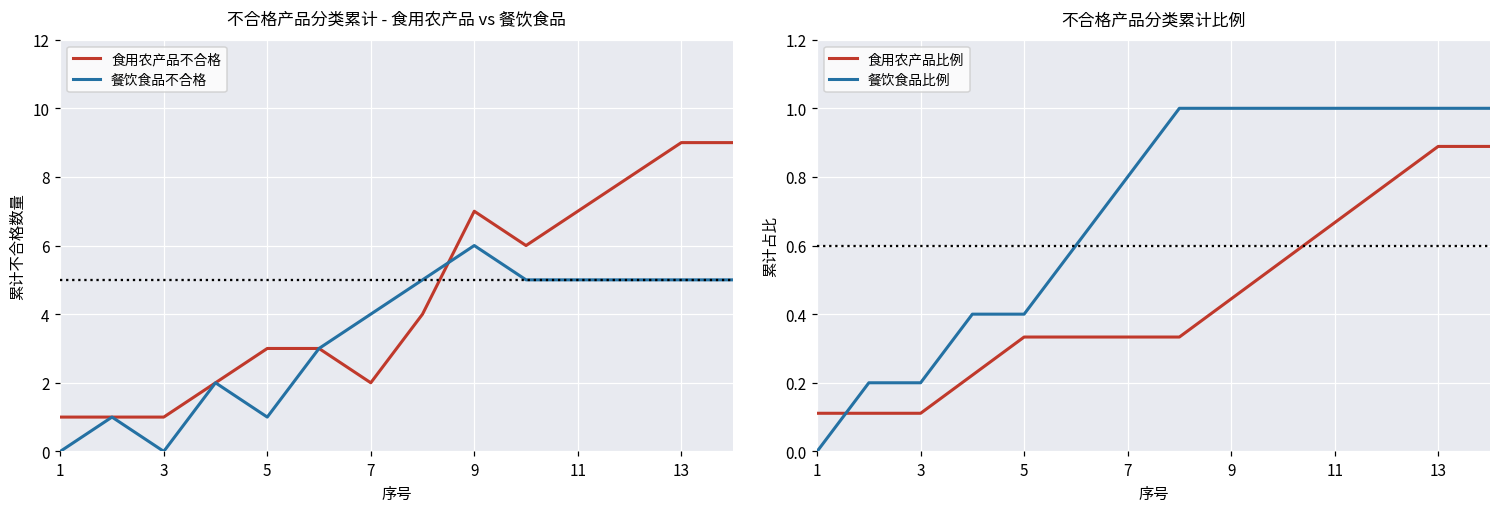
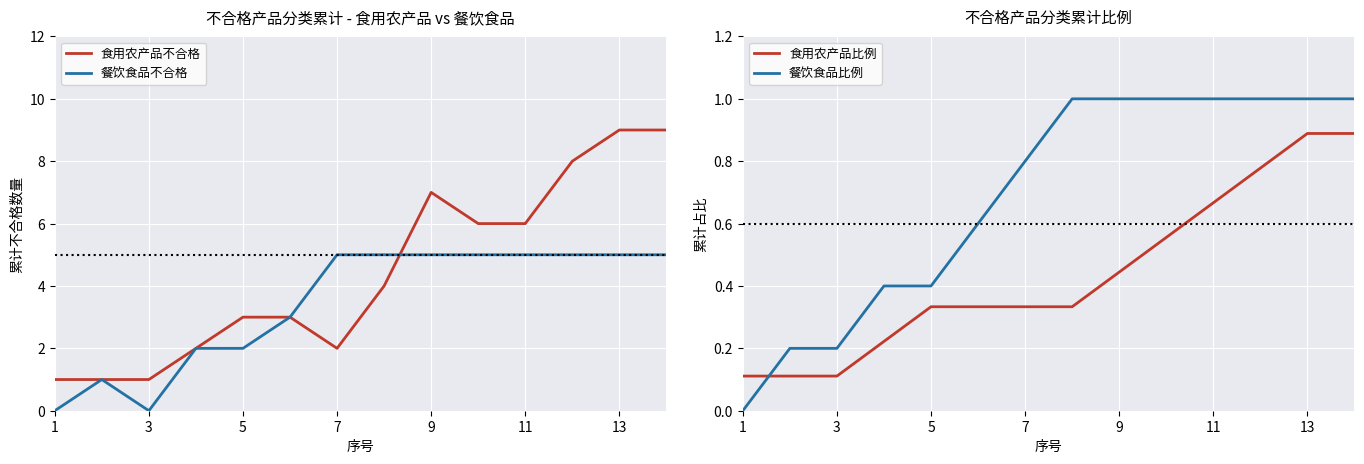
  {
    "不合格产品分类累计 - 食用农产品 vs 餐饮食品": {
      "食用农产品不合格": {
        "1": 1,
        "3": 1,
        "5": 3,
        "7": 2,
        "9": 7,
-       "11": 7,
+       "11": 6,
        "13": 9
      },
      "餐饮食品不合格": {
        "1": 0,
        "3": 0,
-       "5": 1,
-       "7": 4,
-       "9": 6,
+       "5": 2,
+       "7": 5,
+       "9": 5,
        "11": 5,
        "13": 5
      }
    },
    "不合格产品分类累计比例": {
      "食用农产品比例": {
        "1": 0.11,
        "3": 0.11,
        "5": 0.33,
        "7": 0.33,
        "9": 0.44,
        "11": 0.67,
        "13": 0.89
      },
      "餐饮食品比例": {
        "1": 0.00,
        "3": 0.20,
        "5": 0.40,
        "7": 0.80,
        "9": 1.00,
        "11": 1.00,
        "13": 1.00
      }
    }
  }
